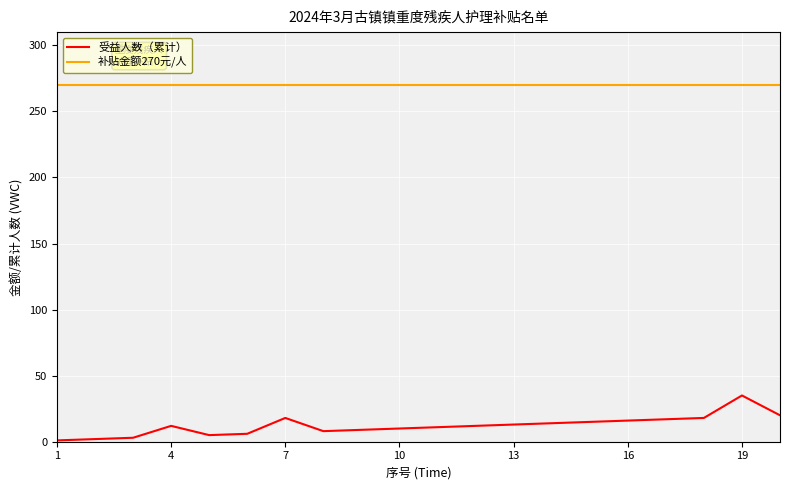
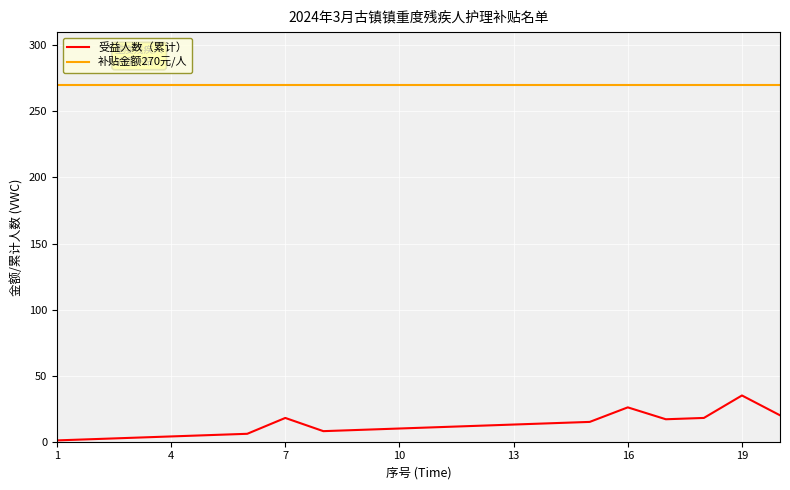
  {
    "受益人数（累计）": {
      "1": 1,
-     "4": 12,
+     "4": 4,
      "7": 18,
      "10": 10,
      "13": 13,
-     "16": 16,
+     "16": 26,
      "19": 35
    },
    "补贴金额270元/人": {
      "1": 270,
      "4": 270,
      "7": 270,
      "10": 270,
      "13": 270,
      "16": 270,
      "19": 270
    }
  }
